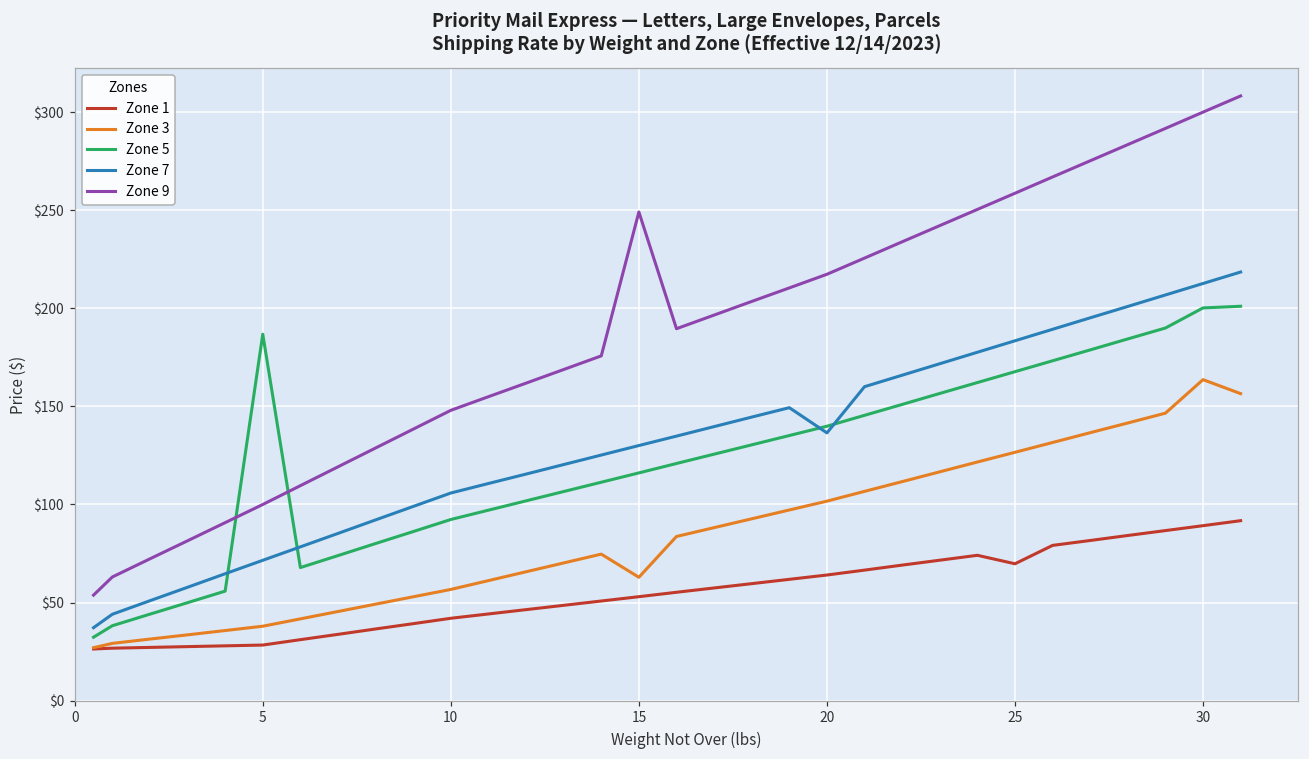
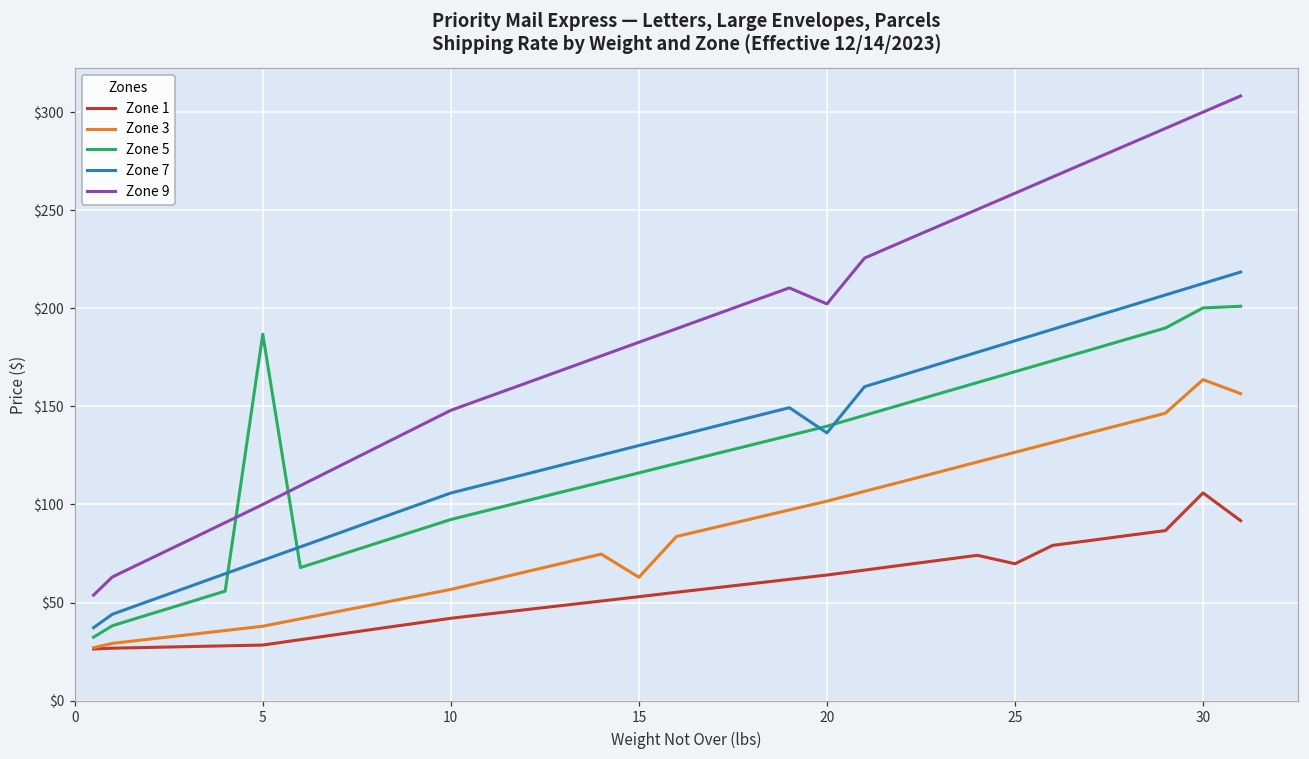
  {
    "Zone 1": {
      "5": "$28",
      "10": "$42",
      "15": "$53",
      "20": "$64",
      "25": "$70",
-     "30": "$89"
+     "30": "$106"
    },
    "Zone 3": {
      "5": "$38",
      "10": "$57",
      "15": "$63",
      "20": "$102",
      "25": "$127",
      "30": "$164"
    },
    "Zone 5": {
      "5": "$187",
      "10": "$92",
      "15": "$116",
      "20": "$140",
      "25": "$168",
      "30": "$200"
    },
    "Zone 7": {
      "5": "$72",
      "10": "$106",
      "15": "$130",
      "20": "$137",
      "25": "$183",
      "30": "$213"
    },
    "Zone 9": {
      "5": "$100",
      "10": "$148",
-     "15": "$249",
-     "20": "$217",
+     "15": "$183",
+     "20": "$202",
      "25": "$259",
      "30": "$300"
    }
  }
